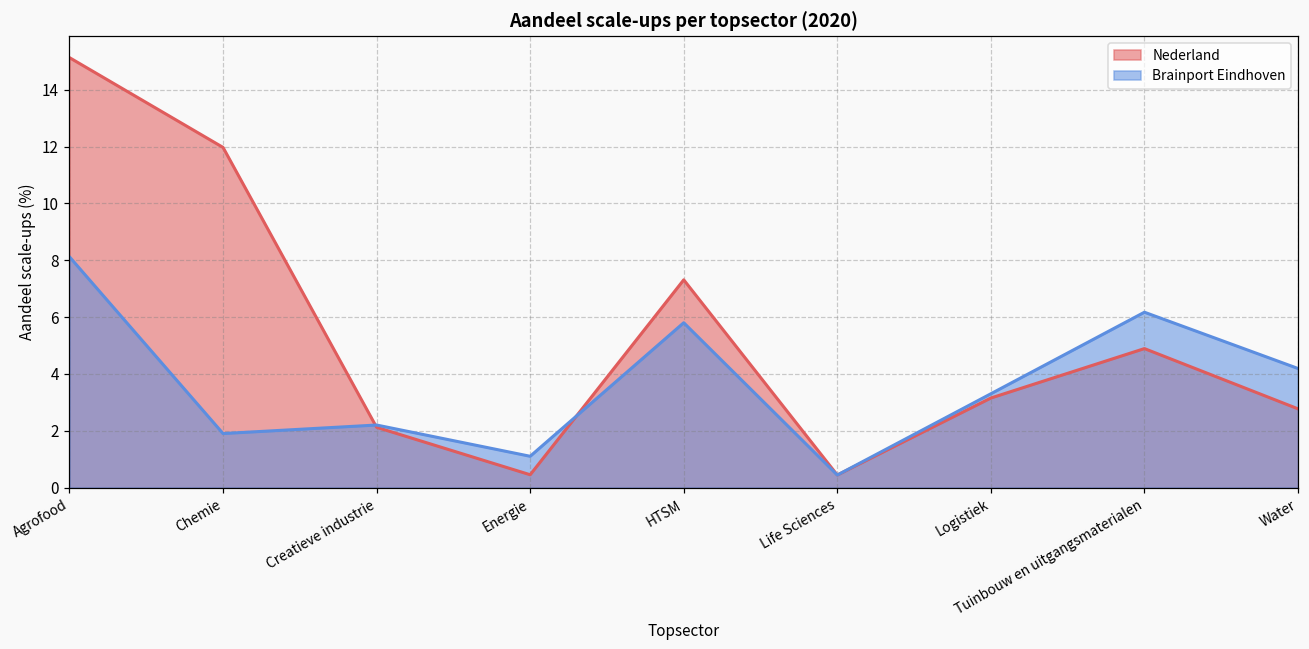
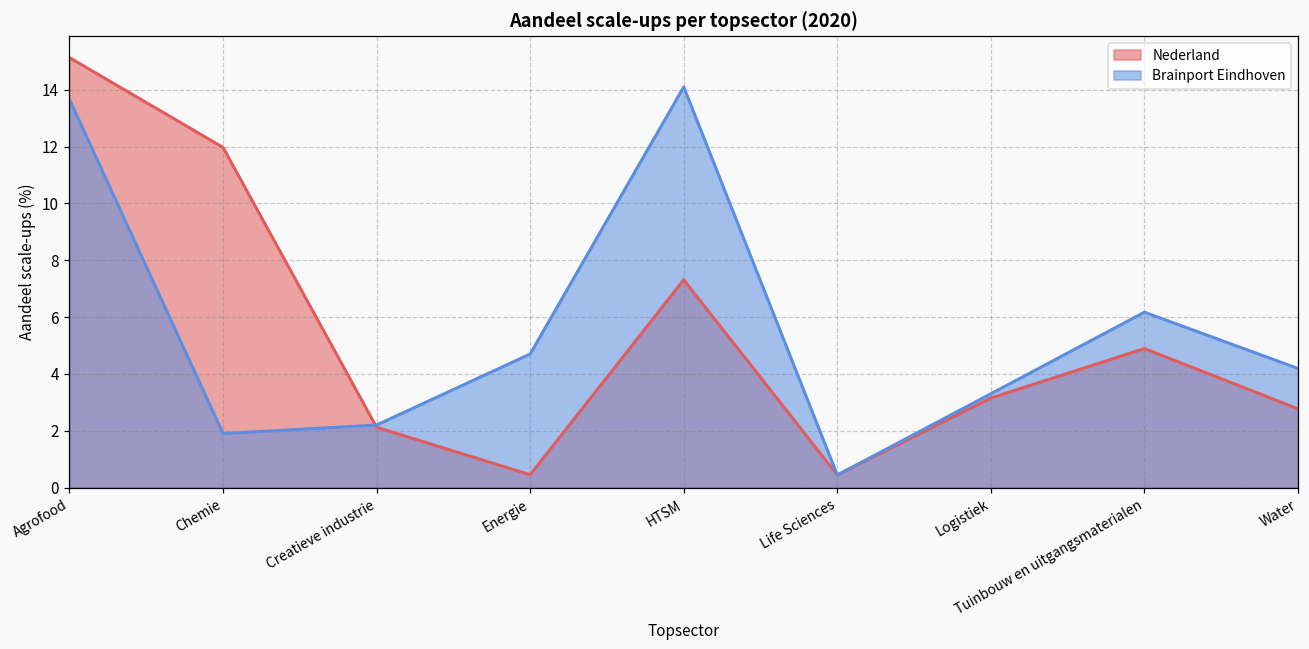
  {
    "Nederland": {
      "Agrofood": 15.1,
      "Chemie": 12.0,
      "Energie": 0.5,
      "HTSM": 7.3,
      "Logistiek": 3.2,
      "Tuinbouw en uitgangsmaterialen": 4.9,
      "Water": 2.8
    },
    "Brainport Eindhoven": {
-     "Agrofood": 8.1,
+     "Agrofood": 13.7,
      "Chemie": 1.9,
-     "Energie": 1.1,
-     "HTSM": 5.8,
+     "Energie": 4.7,
+     "HTSM": 14.1,
      "Logistiek": 3.3,
      "Tuinbouw en uitgangsmaterialen": 6.2,
      "Water": 4.2
    }
  }
